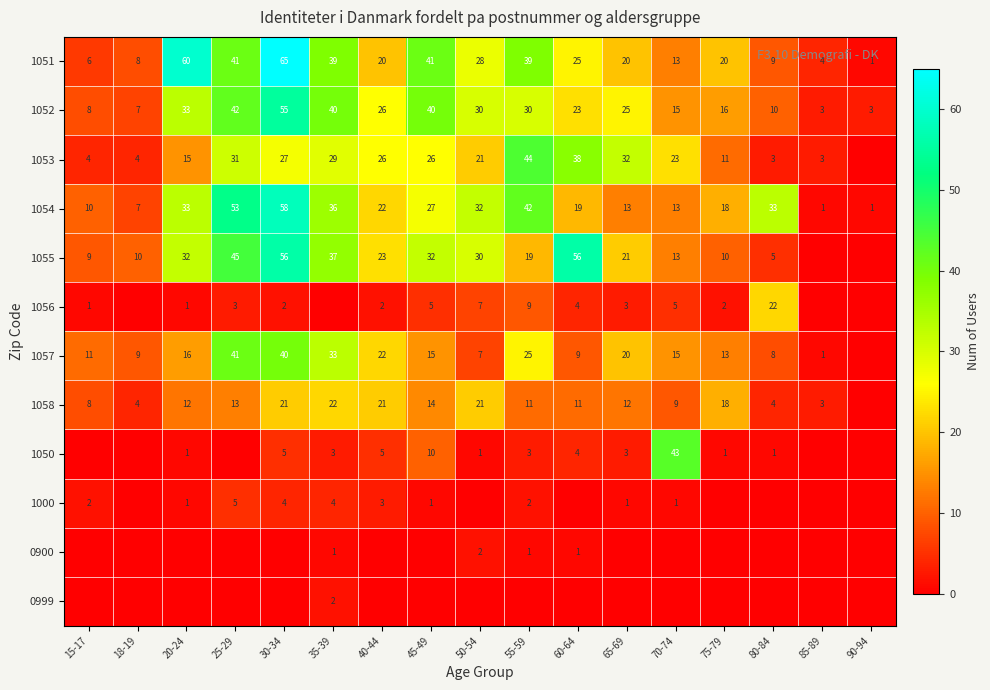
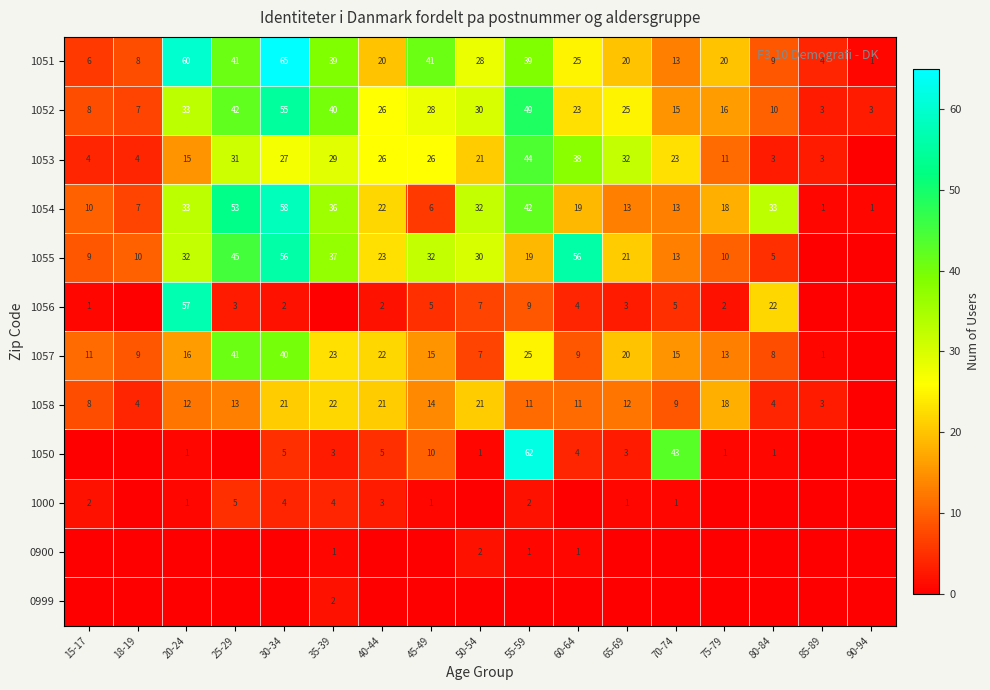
  {
    "1051": {
      "15-17": 6,
      "18-19": 8,
      "20-24": 60,
      "25-29": 41,
      "30-34": 65,
      "35-39": 39,
      "40-44": 20,
      "45-49": 41,
      "50-54": 28,
      "55-59": 39,
      "60-64": 25,
      "65-69": 20,
      "70-74": 13,
      "75-79": 20
    },
    "1052": {
      "15-17": 8,
      "18-19": 7,
      "20-24": 33,
      "25-29": 42,
      "30-34": 55,
      "35-39": 40,
      "40-44": 26,
-     "45-49": 40,
+     "45-49": 28,
      "50-54": 30,
-     "55-59": 30,
+     "55-59": 49,
      "60-64": 23,
      "65-69": 25,
      "70-74": 15,
      "75-79": 16,
      "80-84": 10,
      "85-89": 3,
      "90-94": 3
    },
    "1053": {
      "15-17": 4,
      "18-19": 4,
      "20-24": 15,
      "25-29": 31,
      "30-34": 27,
      "35-39": 29,
      "40-44": 26,
      "45-49": 26,
      "50-54": 21,
      "55-59": 44,
      "60-64": 38,
      "65-69": 32,
      "70-74": 23,
      "75-79": 11,
      "80-84": 3,
      "85-89": 3
    },
    "1054": {
      "15-17": 10,
      "18-19": 7,
      "20-24": 33,
      "25-29": 53,
      "30-34": 58,
      "35-39": 36,
      "40-44": 22,
-     "45-49": 27,
+     "45-49": 6,
      "50-54": 32,
      "55-59": 42,
      "60-64": 19,
      "65-69": 13,
      "70-74": 13,
      "75-79": 18,
      "80-84": 33,
      "85-89": 1,
      "90-94": 1
    },
    "1055": {
      "15-17": 9,
      "18-19": 10,
      "20-24": 32,
      "25-29": 45,
      "30-34": 56,
      "35-39": 37,
      "40-44": 23,
      "45-49": 32,
      "50-54": 30,
      "55-59": 19,
      "60-64": 56,
      "65-69": 21,
      "70-74": 13,
      "75-79": 10,
      "80-84": 5
    },
    "1056": {
      "15-17": 1,
-     "20-24": 1,
+     "20-24": 57,
      "25-29": 3,
      "30-34": 2,
      "40-44": 2,
      "45-49": 5,
      "50-54": 7,
      "55-59": 9,
      "60-64": 4,
      "65-69": 3,
      "70-74": 5,
      "75-79": 2,
      "80-84": 22
    },
    "1057": {
      "15-17": 11,
      "18-19": 9,
      "20-24": 16,
      "25-29": 41,
      "30-34": 40,
-     "35-39": 33,
+     "35-39": 23,
      "40-44": 22,
      "45-49": 15,
      "50-54": 7,
      "55-59": 25,
      "60-64": 9,
      "65-69": 20,
      "70-74": 15,
      "75-79": 13,
      "80-84": 8,
      "85-89": 1
    },
    "1058": {
      "15-17": 8,
      "18-19": 4,
      "20-24": 12,
      "25-29": 13,
      "30-34": 21,
      "35-39": 22,
      "40-44": 21,
      "45-49": 14,
      "50-54": 21,
      "55-59": 11,
      "60-64": 11,
      "65-69": 12,
      "70-74": 9,
      "75-79": 18,
      "80-84": 4,
      "85-89": 3
    },
    "1050": {
      "20-24": 1,
      "30-34": 5,
      "35-39": 3,
      "40-44": 5,
      "45-49": 10,
      "50-54": 1,
-     "55-59": 3,
+     "55-59": 62,
      "60-64": 4,
      "65-69": 3,
      "70-74": 43,
      "75-79": 1,
      "80-84": 1
    },
    "1000": {
      "15-17": 2,
      "20-24": 1,
      "25-29": 5,
      "30-34": 4,
      "35-39": 4,
      "40-44": 3,
      "45-49": 1,
      "55-59": 2,
      "65-69": 1,
      "70-74": 1
    },
    "0900": {
      "35-39": 1,
      "50-54": 2,
      "55-59": 1,
      "60-64": 1
    },
    "0999": {
      "35-39": 2
    }
  }
